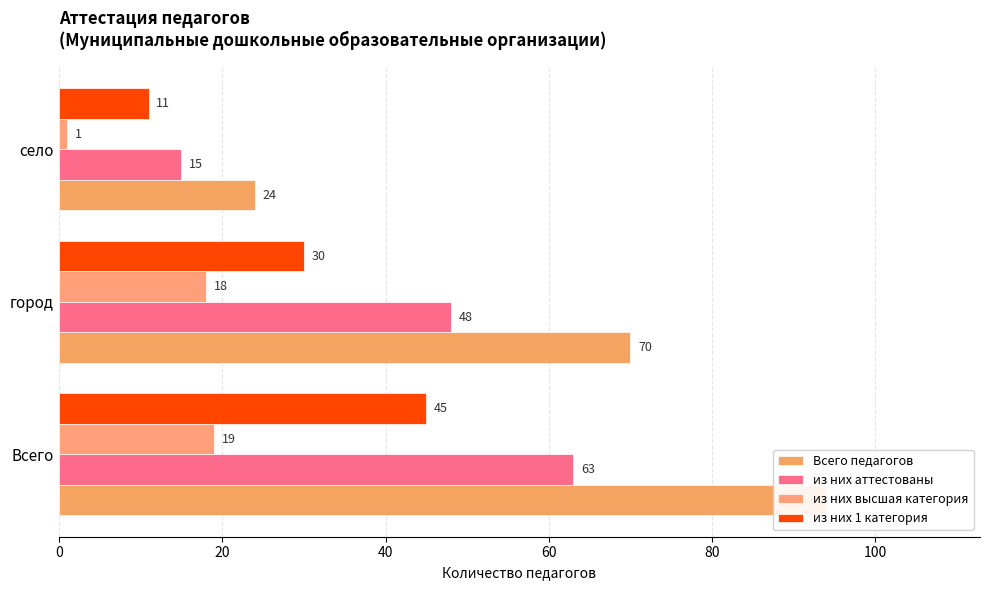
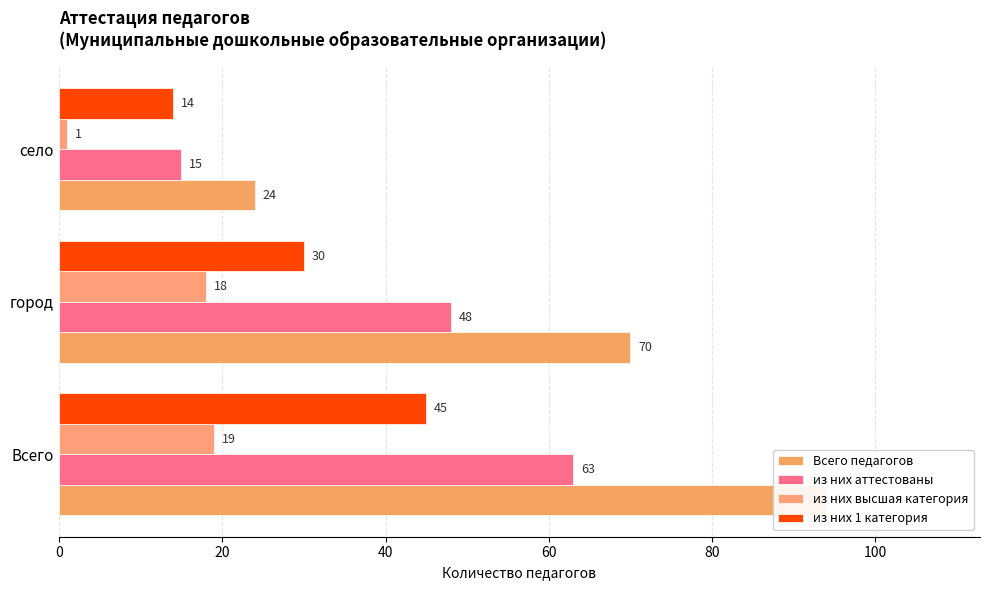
  {
    "из них 1 категория": {
-     "село": 11,
+     "село": 14,
      "город": 30,
      "Всего": 45
    }
  }
